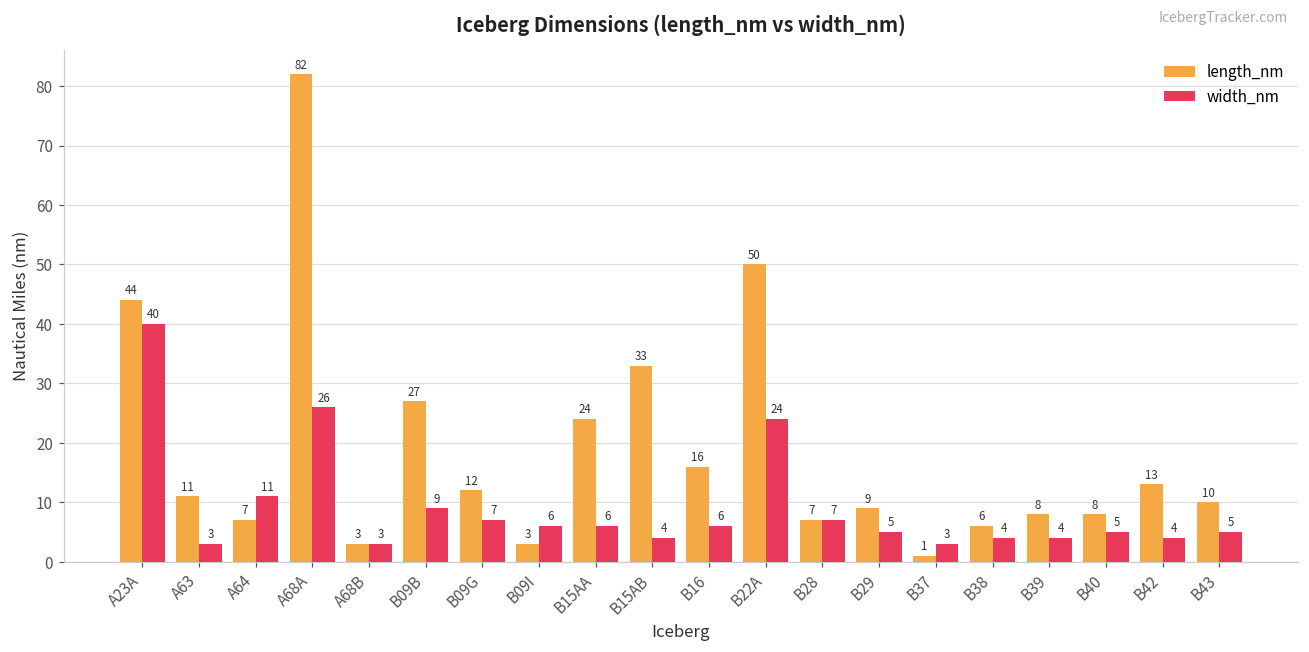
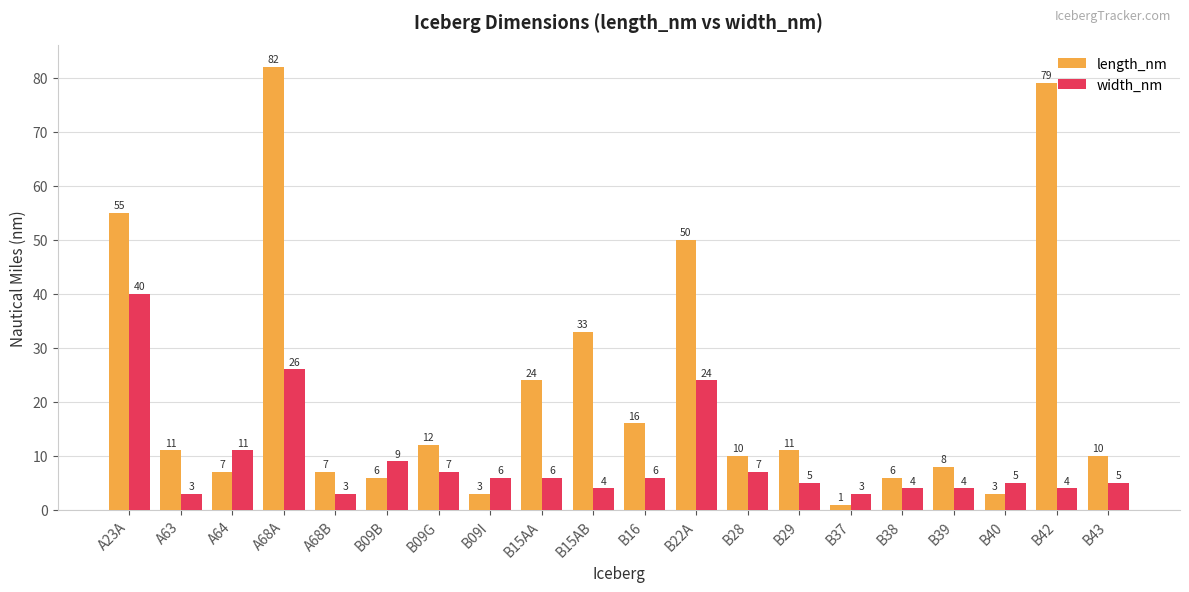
  {
    "length_nm": {
-     "A23A": 44,
+     "A23A": 55,
      "A63": 11,
      "A64": 7,
      "A68A": 82,
-     "A68B": 3,
-     "B09B": 27,
+     "A68B": 7,
+     "B09B": 6,
      "B09G": 12,
      "B09I": 3,
      "B15AA": 24,
      "B15AB": 33,
      "B16": 16,
      "B22A": 50,
-     "B28": 7,
-     "B29": 9,
+     "B28": 10,
+     "B29": 11,
      "B37": 1,
      "B38": 6,
      "B39": 8,
-     "B40": 8,
-     "B42": 13,
+     "B40": 3,
+     "B42": 79,
      "B43": 10
    },
    "width_nm": {
      "A23A": 40,
      "A63": 3,
      "A64": 11,
      "A68A": 26,
      "A68B": 3,
      "B09B": 9,
      "B09G": 7,
      "B09I": 6,
      "B15AA": 6,
      "B15AB": 4,
      "B16": 6,
      "B22A": 24,
      "B28": 7,
      "B29": 5,
      "B37": 3,
      "B38": 4,
      "B39": 4,
      "B40": 5,
      "B42": 4,
      "B43": 5
    }
  }
